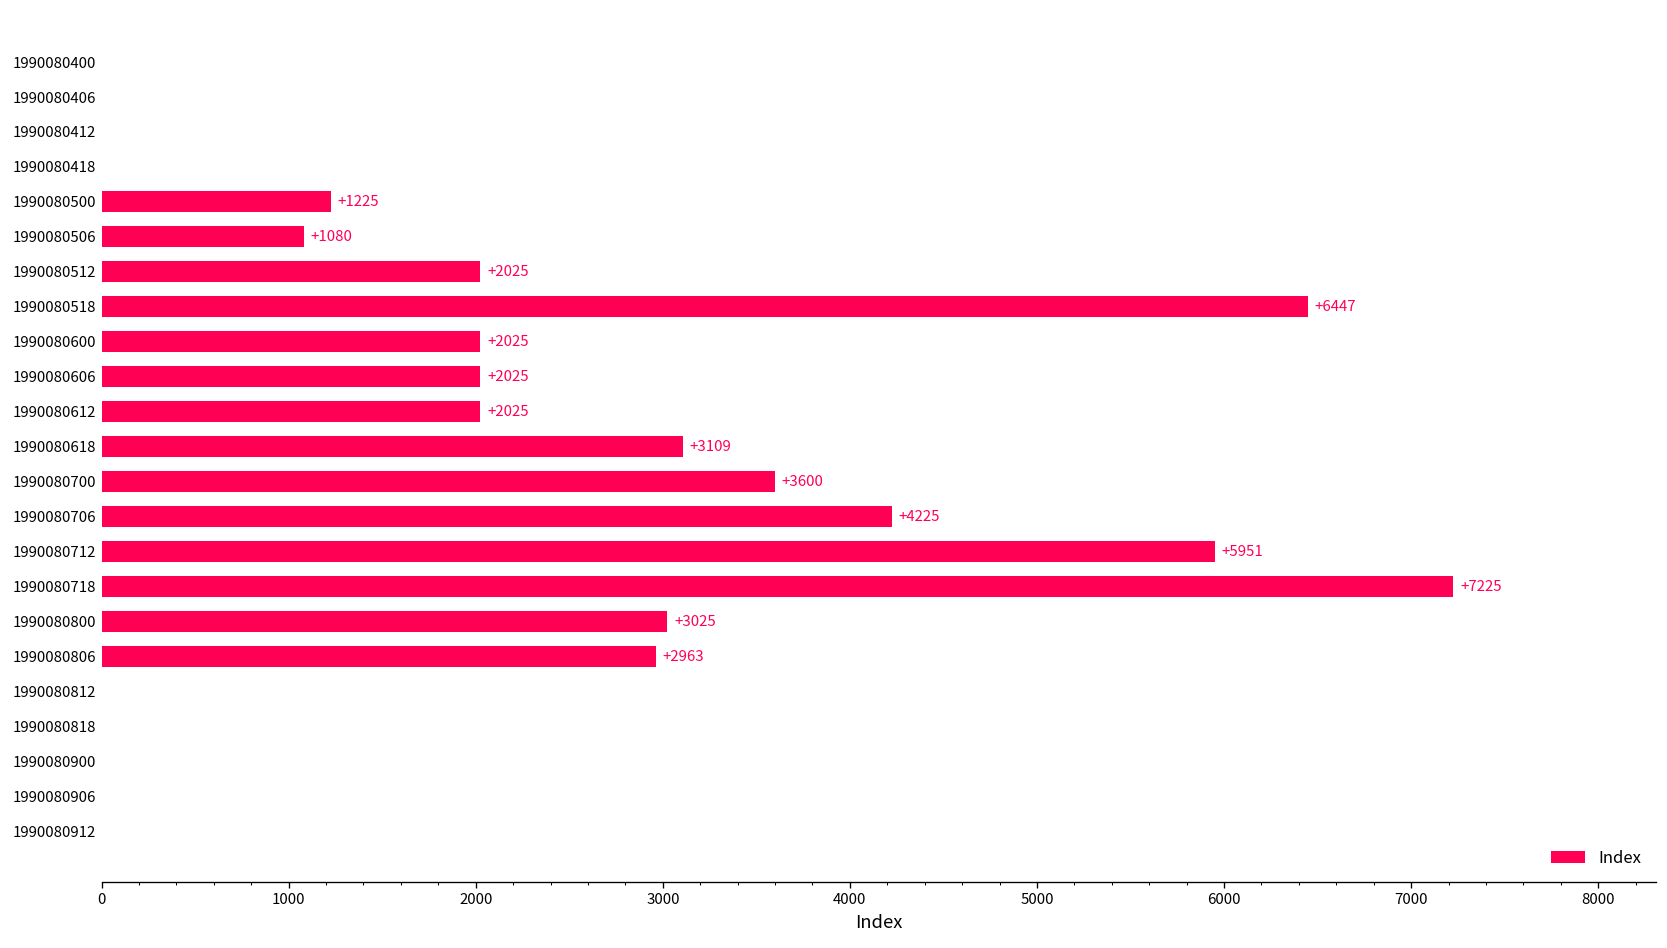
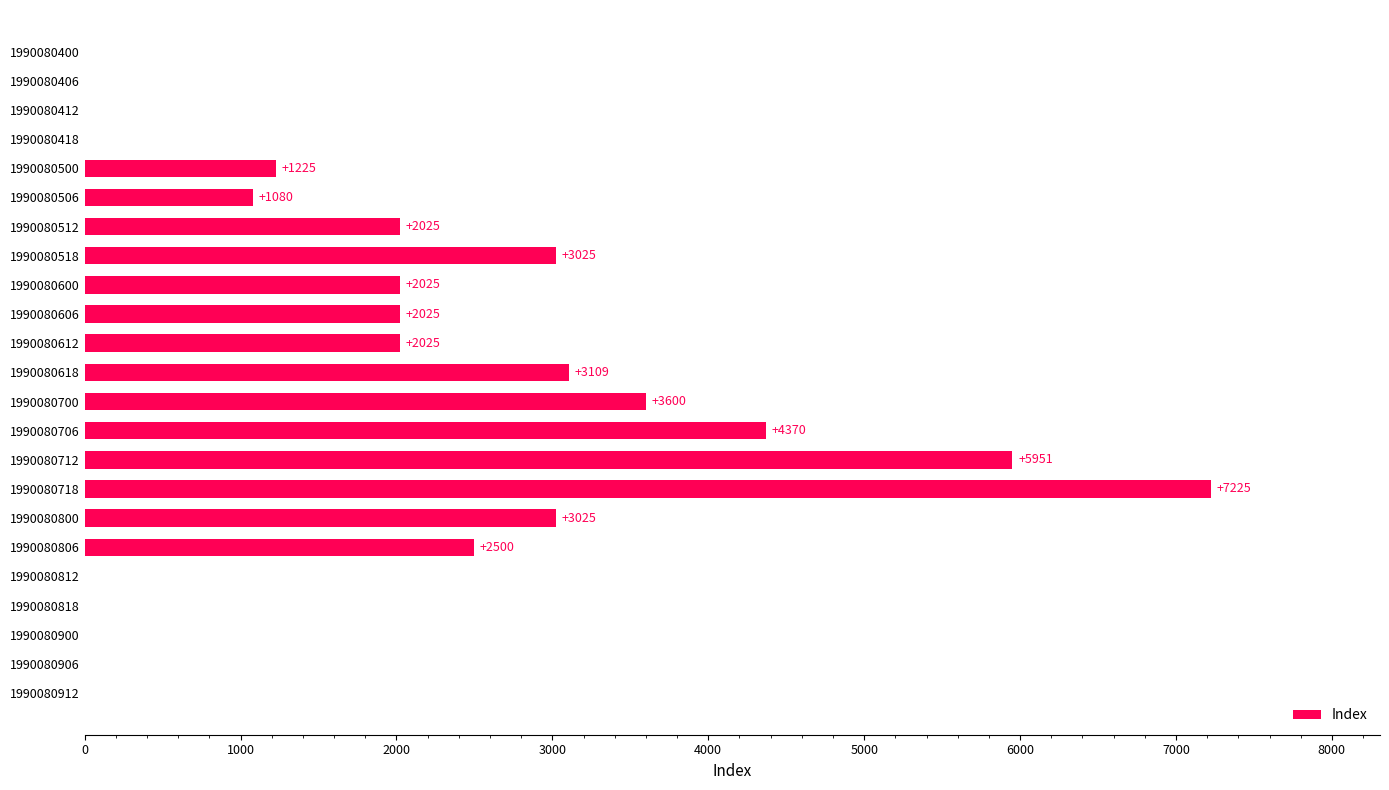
  {
    "1990080500": "+1225",
    "1990080506": "+1080",
    "1990080512": "+2025",
-   "1990080518": "+6447",
+   "1990080518": "+3025",
    "1990080600": "+2025",
    "1990080606": "+2025",
    "1990080612": "+2025",
    "1990080618": "+3109",
    "1990080700": "+3600",
-   "1990080706": "+4225",
+   "1990080706": "+4370",
    "1990080712": "+5951",
    "1990080718": "+7225",
    "1990080800": "+3025",
-   "1990080806": "+2963"
+   "1990080806": "+2500"
  }
